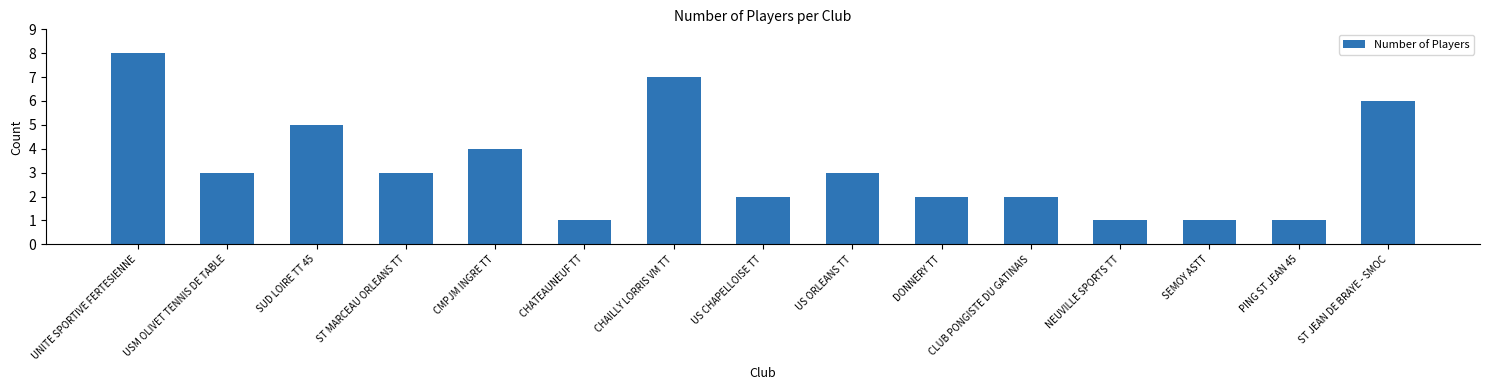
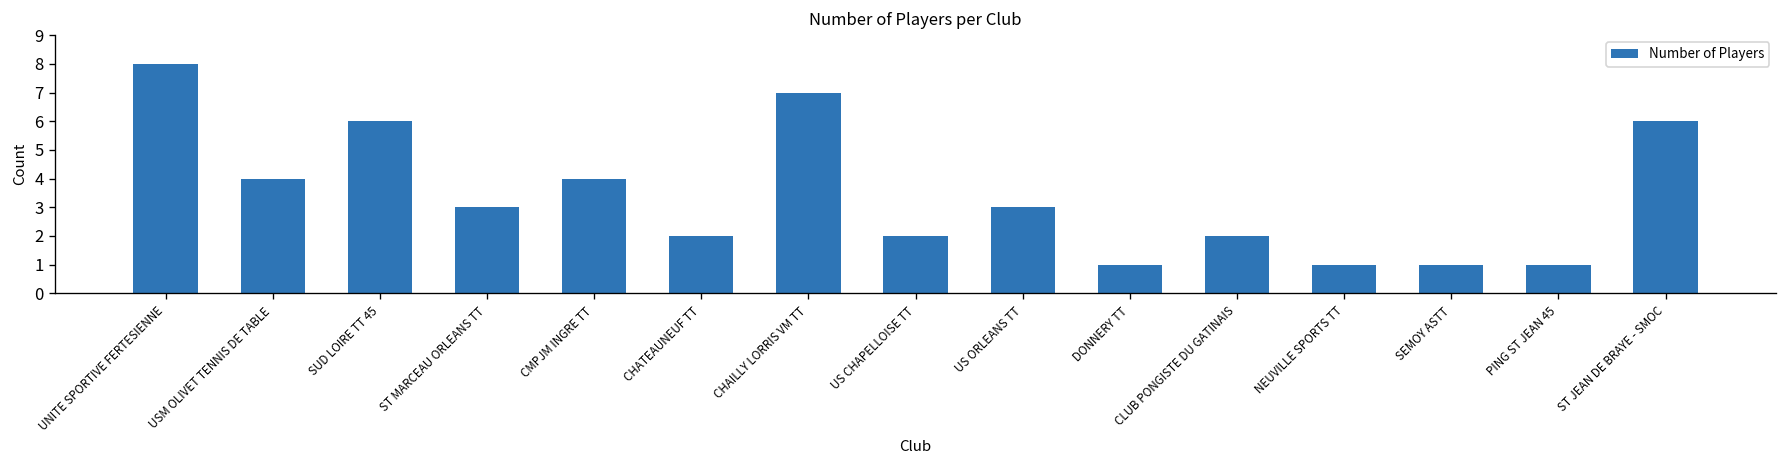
  {
    "UNITE SPORTIVE FERTESIENNE": 8,
-   "USM OLIVET TENNIS DE TABLE": 3,
-   "SUD LOIRE TT 45": 5,
+   "USM OLIVET TENNIS DE TABLE": 4,
+   "SUD LOIRE TT 45": 6,
    "ST MARCEAU ORLEANS TT": 3,
    "CMPJM INGRE TT": 4,
-   "CHATEAUNEUF TT": 1,
+   "CHATEAUNEUF TT": 2,
    "CHAILLY LORRIS VM TT": 7,
    "US CHAPELLOISE TT": 2,
    "US ORLEANS TT": 3,
-   "DONNERY TT": 2,
+   "DONNERY TT": 1,
    "CLUB PONGISTE DU GATINAIS": 2,
    "NEUVILLE SPORTS TT": 1,
    "SEMOY ASTT": 1,
    "PING ST JEAN 45": 1,
    "ST JEAN DE BRAYE - SMOC": 6
  }
